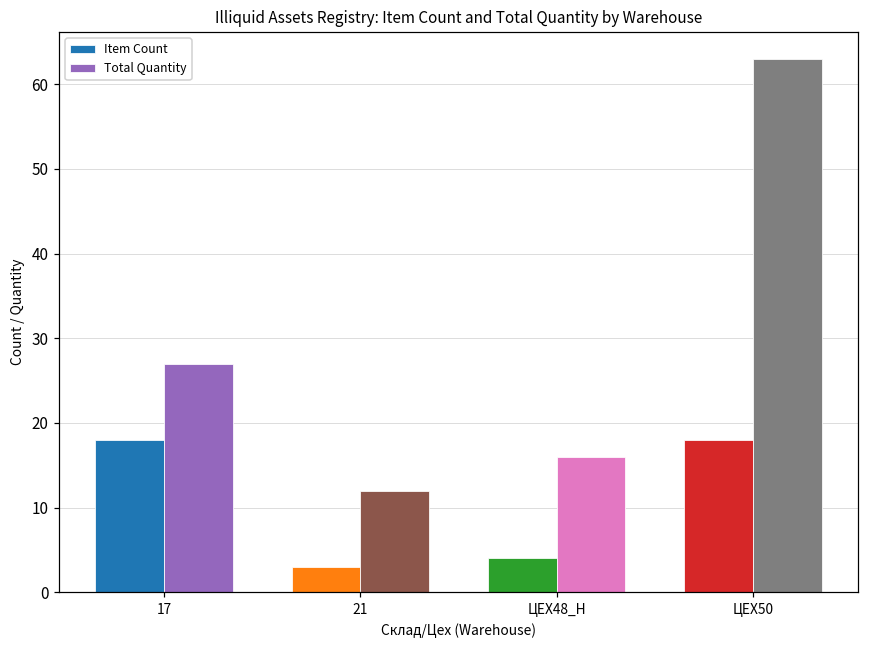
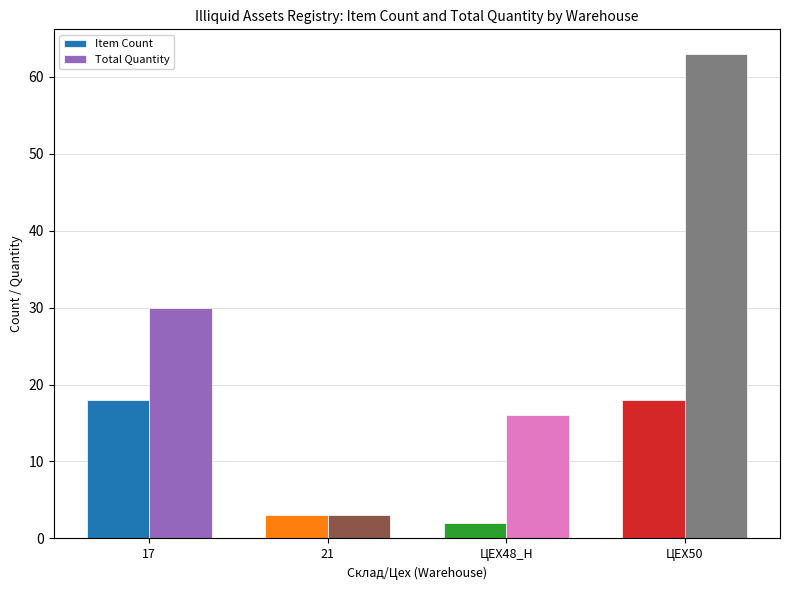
  {
    "Item Count": {
      "17": 18,
      "21": 3,
-     "ЦЕХ48_Н": 4,
+     "ЦЕХ48_Н": 2,
      "ЦЕХ50": 18
    },
    "Total Quantity": {
-     "17": 27,
-     "21": 12,
+     "17": 30,
+     "21": 3,
      "ЦЕХ48_Н": 16,
      "ЦЕХ50": 63
    }
  }
